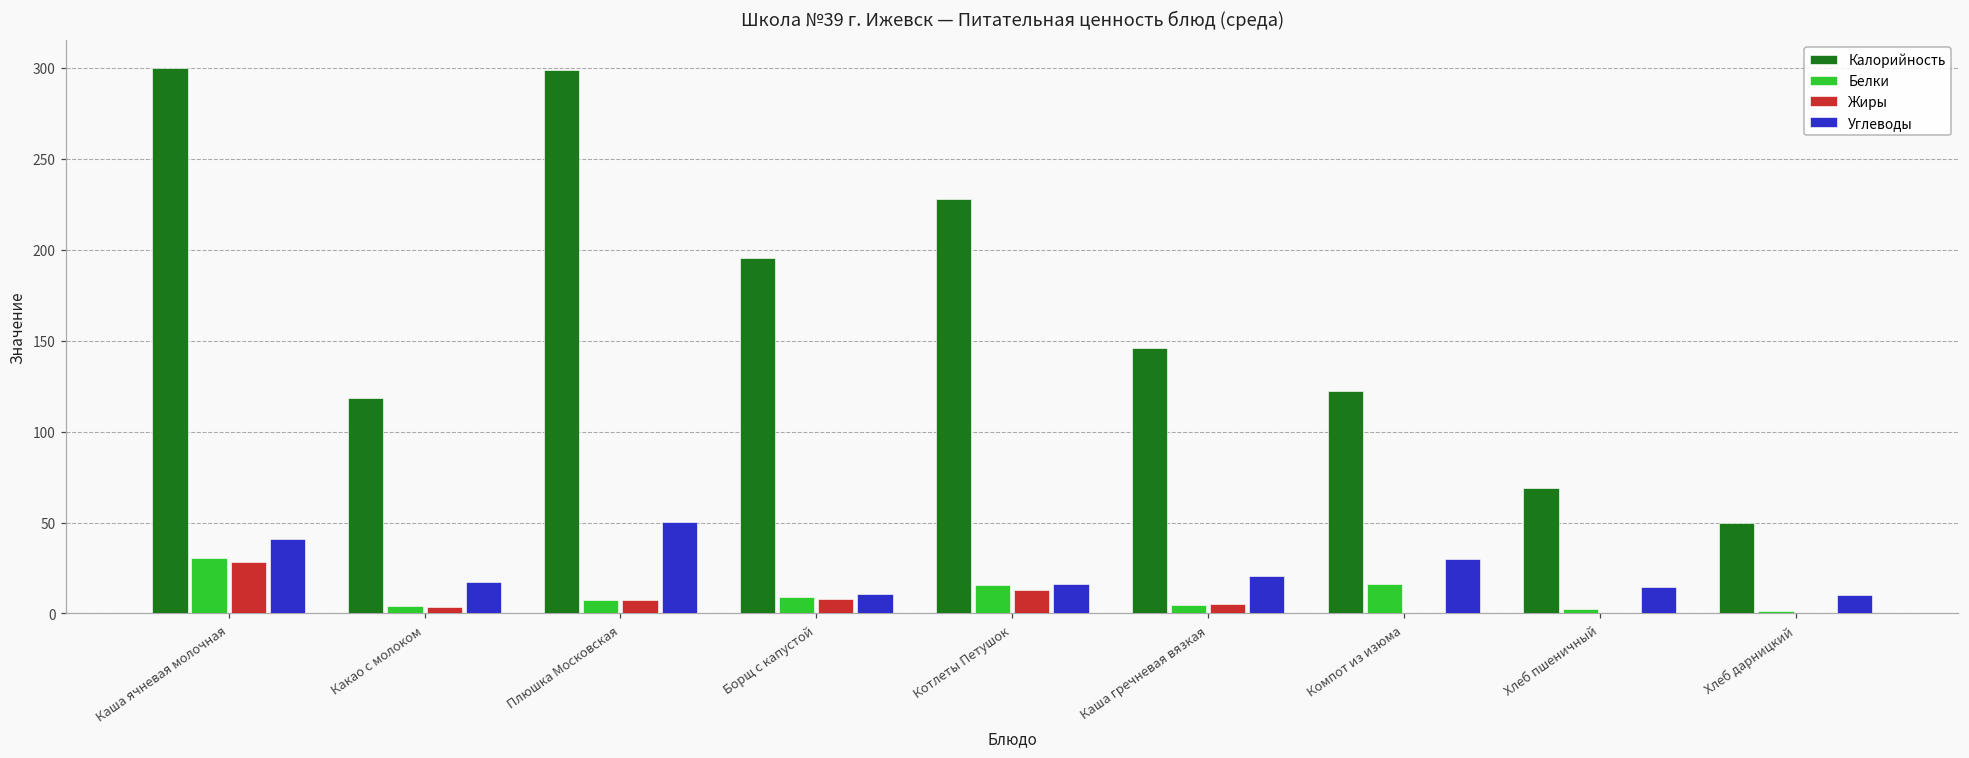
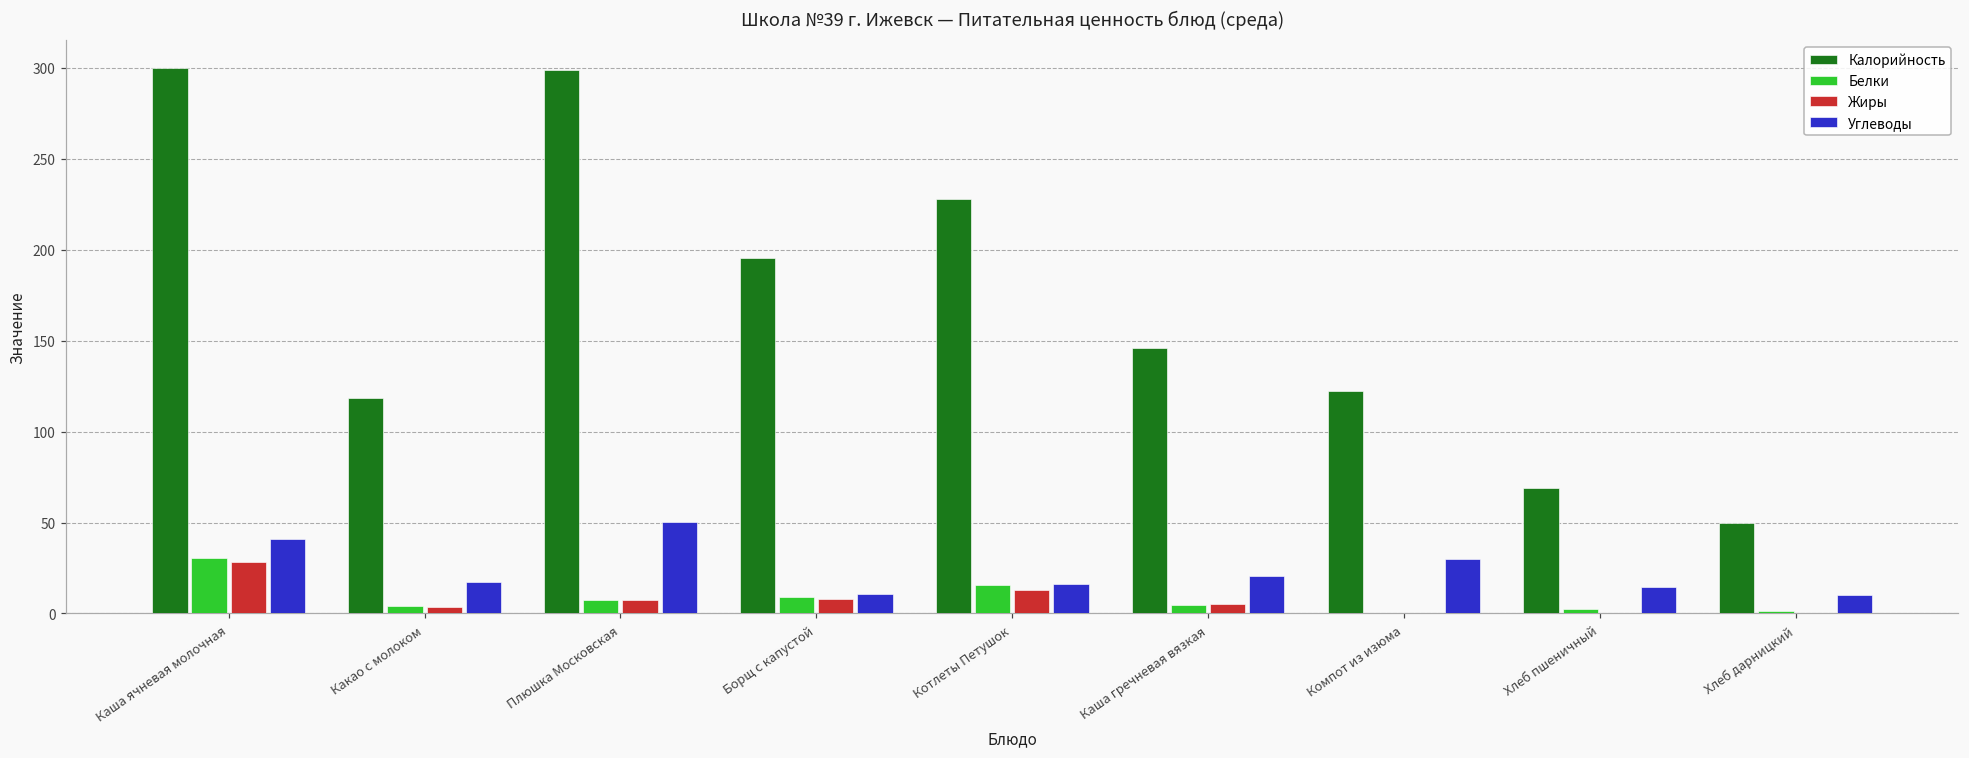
  {
    "Калорийность": {
      "Каша ячневая молочная": 300,
      "Какао с молоком": 119,
      "Плюшка Московская": 299,
      "Борщ с капустой": 195,
      "Котлеты Петушок": 228,
      "Каша гречневая вязкая": 146,
      "Компот из изюма": 122,
      "Хлеб пшеничный": 69,
      "Хлеб дарницкий": 50
    },
    "Белки": {
      "Каша ячневая молочная": 31,
      "Какао с молоком": 4,
      "Плюшка Московская": 7,
      "Борщ с капустой": 9,
      "Котлеты Петушок": 16,
      "Каша гречневая вязкая": 5,
-     "Компот из изюма": 16,
+     "Компот из изюма": 0,
      "Хлеб пшеничный": 2,
      "Хлеб дарницкий": 2
    },
    "Жиры": {
      "Каша ячневая молочная": 28,
      "Какао с молоком": 4,
      "Плюшка Московская": 7,
      "Борщ с капустой": 8,
      "Котлеты Петушок": 13,
      "Каша гречневая вязкая": 5
    },
    "Углеводы": {
      "Каша ячневая молочная": 41,
      "Какао с молоком": 18,
      "Плюшка Московская": 50,
      "Борщ с капустой": 11,
      "Котлеты Петушок": 16,
      "Каша гречневая вязкая": 21,
      "Компот из изюма": 30,
      "Хлеб пшеничный": 15,
      "Хлеб дарницкий": 10
    }
  }
